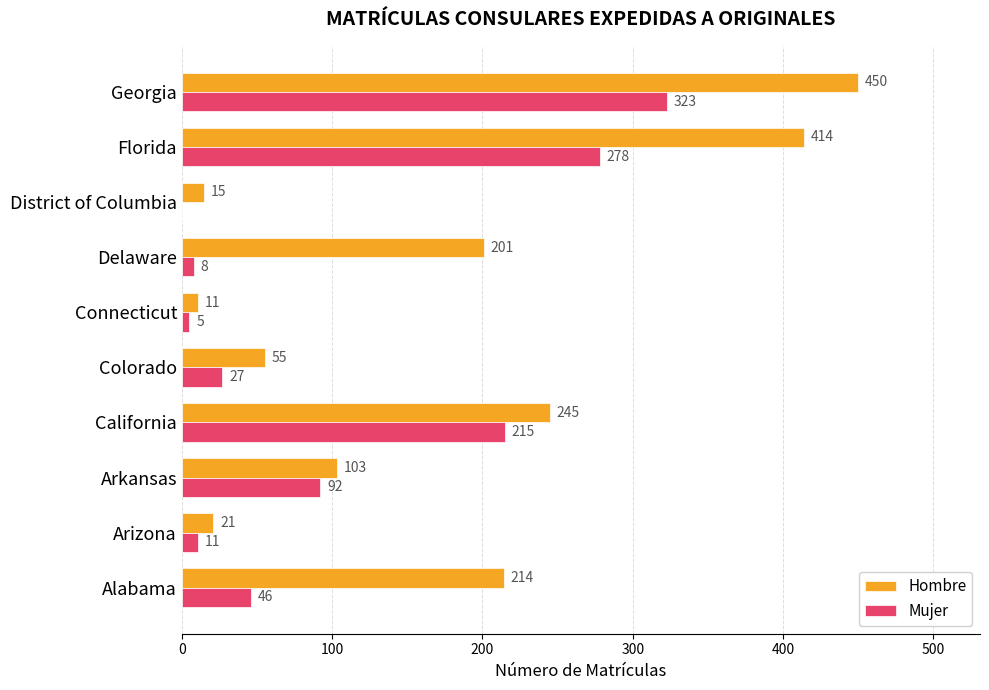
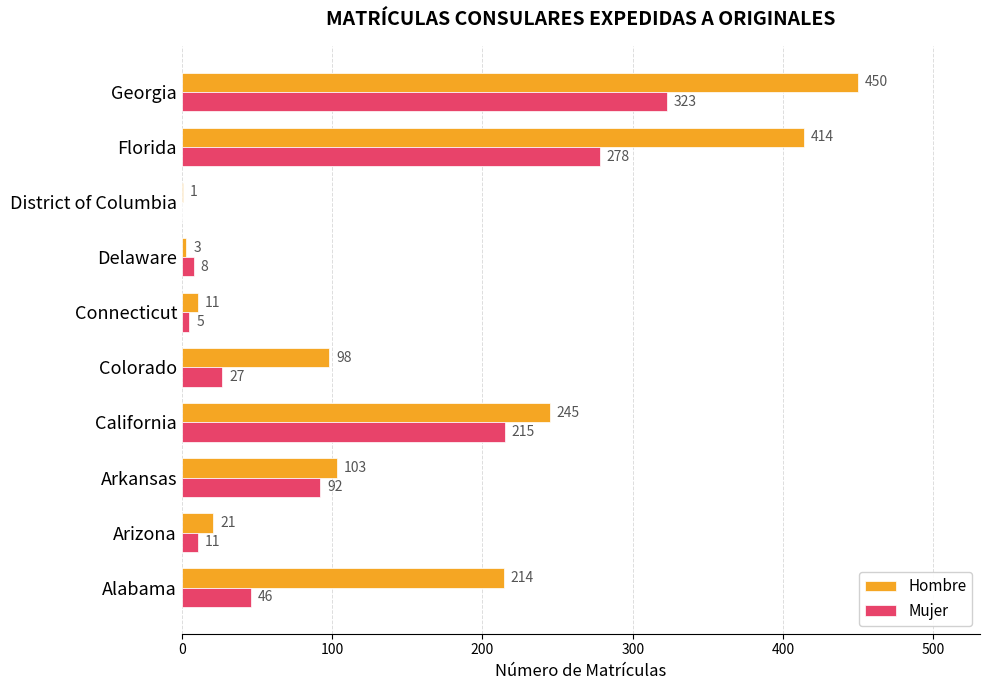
  {
    "Hombre": {
      "Georgia": 450,
      "Florida": 414,
-     "District of Columbia": 15,
-     "Delaware": 201,
+     "District of Columbia": 1,
+     "Delaware": 3,
      "Connecticut": 11,
-     "Colorado": 55,
+     "Colorado": 98,
      "California": 245,
      "Arkansas": 103,
      "Arizona": 21,
      "Alabama": 214
    },
    "Mujer": {
      "Georgia": 323,
      "Florida": 278,
      "Delaware": 8,
      "Connecticut": 5,
      "Colorado": 27,
      "California": 215,
      "Arkansas": 92,
      "Arizona": 11,
      "Alabama": 46
    }
  }
